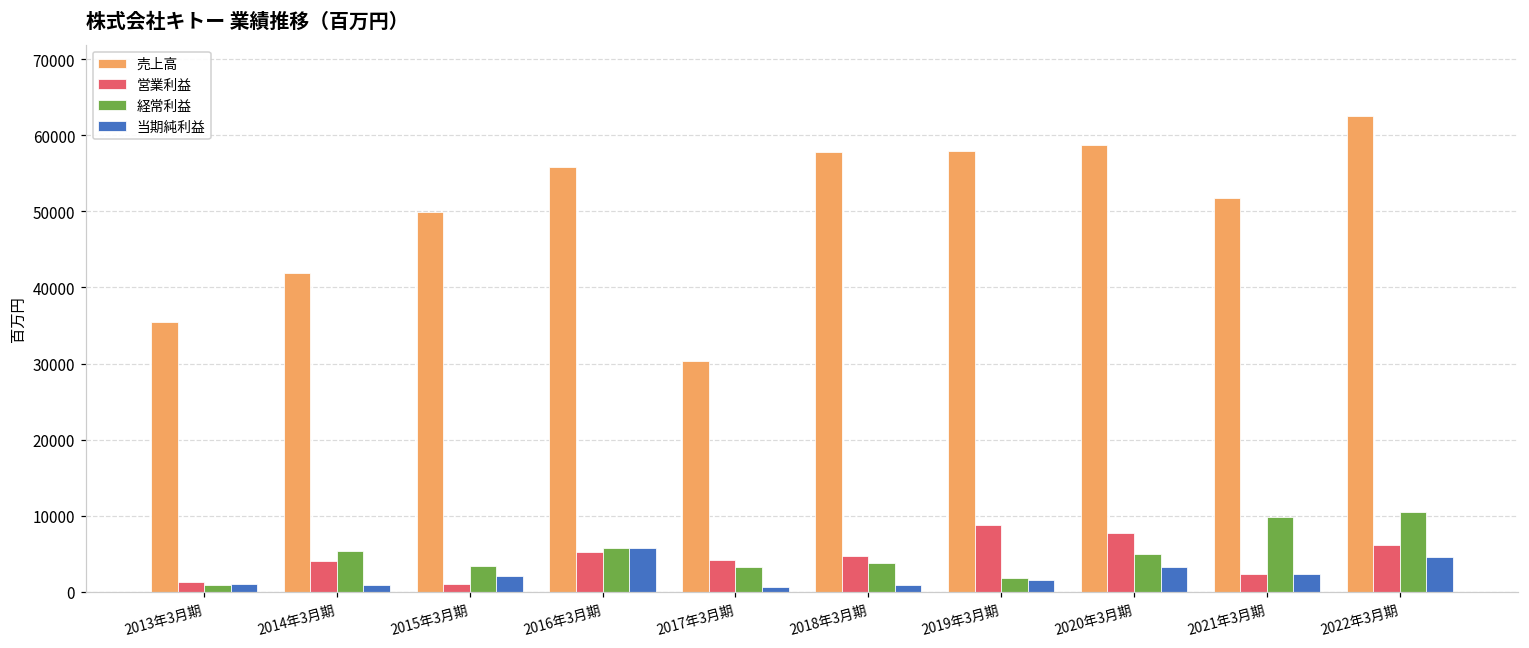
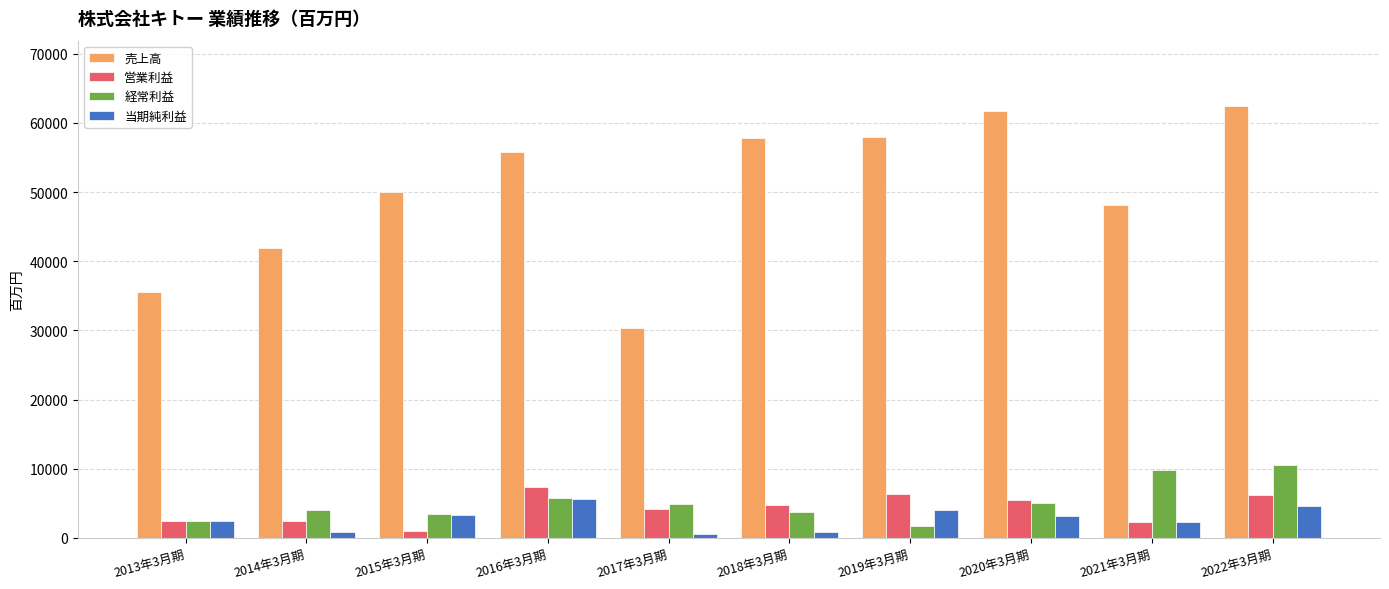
  {
    "売上高": {
      "2013年3月期": 36000,
      "2014年3月期": 42000,
      "2015年3月期": 50000,
      "2016年3月期": 56000,
      "2017年3月期": 30000,
      "2018年3月期": 58000,
      "2019年3月期": 58000,
-     "2020年3月期": 59000,
-     "2021年3月期": 52000,
+     "2020年3月期": 62000,
+     "2021年3月期": 48000,
      "2022年3月期": 63000
    },
    "営業利益": {
-     "2013年3月期": 1000,
-     "2014年3月期": 4000,
+     "2013年3月期": 3000,
+     "2014年3月期": 2000,
      "2015年3月期": 1000,
-     "2016年3月期": 5000,
+     "2016年3月期": 7000,
      "2017年3月期": 4000,
      "2018年3月期": 5000,
-     "2019年3月期": 9000,
-     "2020年3月期": 8000,
+     "2019年3月期": 6000,
+     "2020年3月期": 5000,
      "2021年3月期": 2000,
      "2022年3月期": 6000
    },
    "経常利益": {
-     "2013年3月期": 1000,
-     "2014年3月期": 5000,
+     "2013年3月期": 2000,
+     "2014年3月期": 4000,
      "2015年3月期": 3000,
      "2016年3月期": 6000,
-     "2017年3月期": 3000,
+     "2017年3月期": 5000,
      "2018年3月期": 4000,
      "2019年3月期": 2000,
      "2020年3月期": 5000,
      "2021年3月期": 10000,
      "2022年3月期": 10000
    },
    "当期純利益": {
-     "2013年3月期": 1000,
+     "2013年3月期": 2000,
      "2014年3月期": 1000,
-     "2015年3月期": 2000,
+     "2015年3月期": 3000,
      "2016年3月期": 6000,
      "2017年3月期": 1000,
      "2018年3月期": 1000,
-     "2019年3月期": 2000,
+     "2019年3月期": 4000,
      "2020年3月期": 3000,
      "2021年3月期": 2000,
      "2022年3月期": 5000
    }
  }
